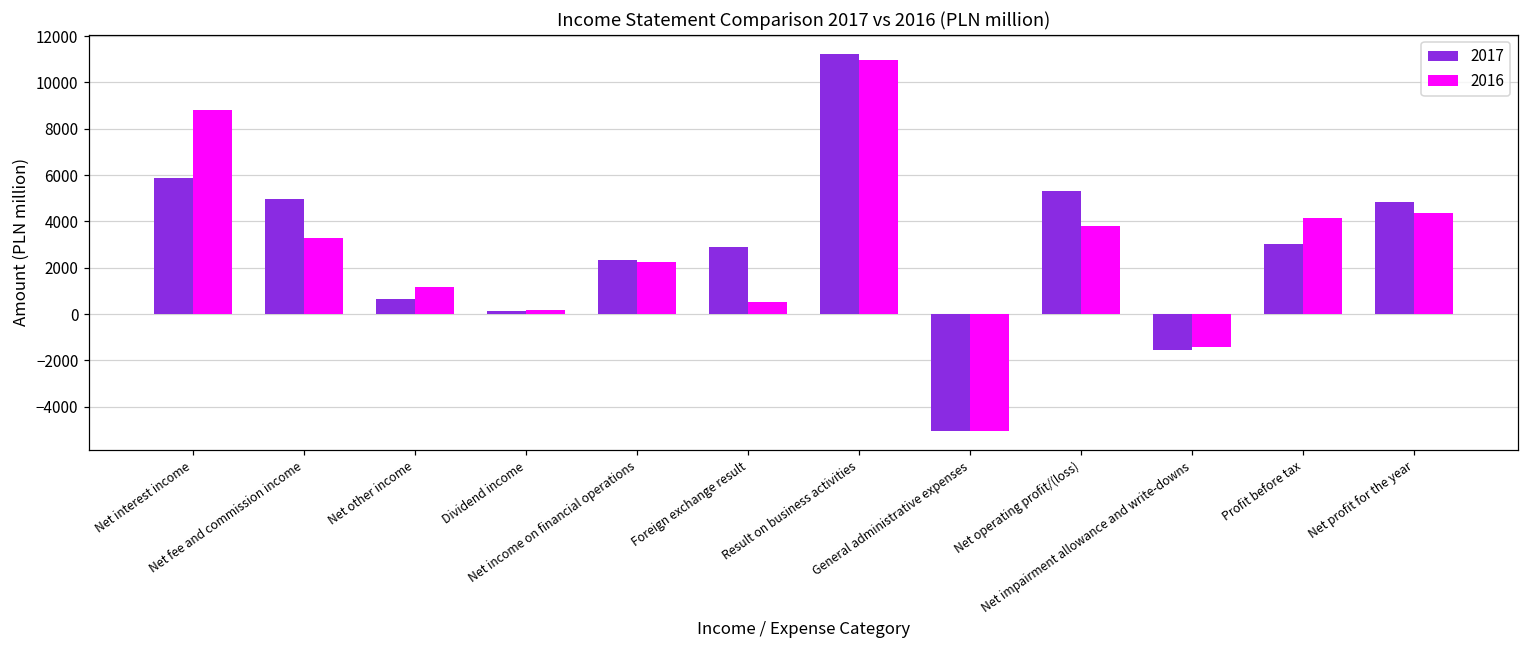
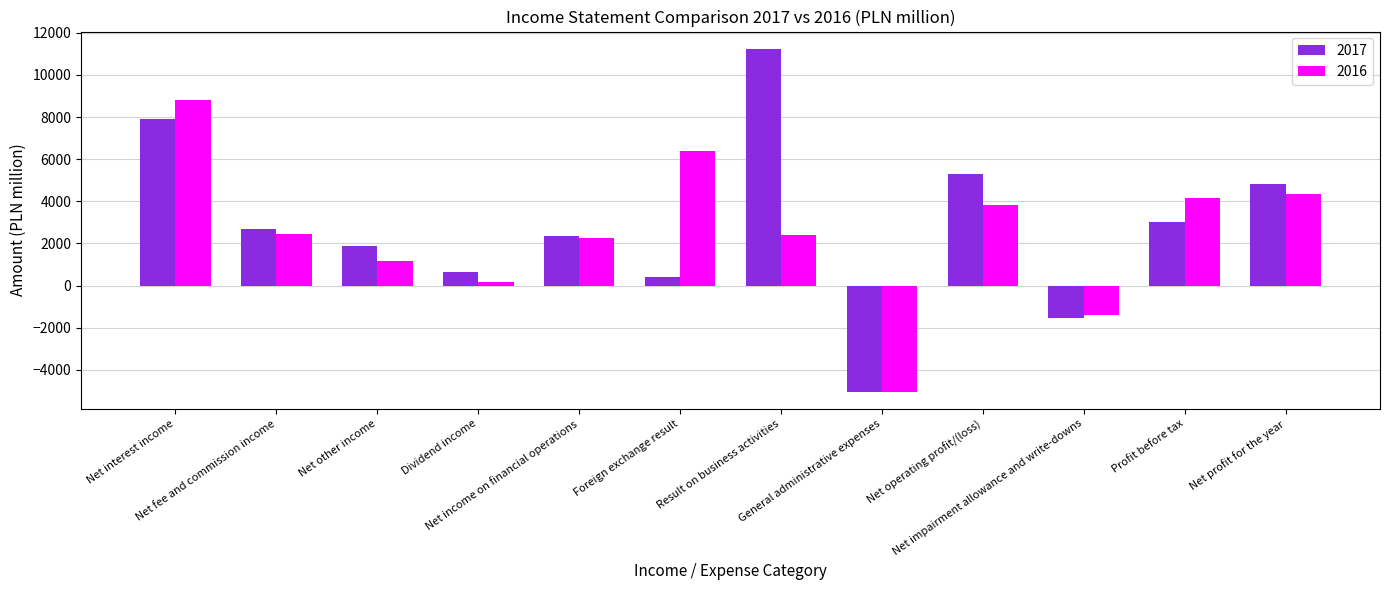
  {
    "2017": {
-     "Net interest income": 5900,
-     "Net fee and commission income": 5000,
-     "Net other income": 700,
-     "Dividend income": 100,
+     "Net interest income": 7900,
+     "Net fee and commission income": 2700,
+     "Net other income": 1900,
+     "Dividend income": 600,
      "Net income on financial operations": 2300,
-     "Foreign exchange result": 2900,
+     "Foreign exchange result": 400,
      "Result on business activities": 11200,
      "General administrative expenses": -5000,
      "Net operating profit/(loss)": 5300,
      "Net impairment allowance and write-downs": -1500,
      "Profit before tax": 3000,
      "Net profit for the year": 4800
    },
    "2016": {
      "Net interest income": 8800,
-     "Net fee and commission income": 3300,
+     "Net fee and commission income": 2400,
      "Net other income": 1200,
      "Dividend income": 200,
      "Net income on financial operations": 2200,
-     "Foreign exchange result": 500,
-     "Result on business activities": 11000,
+     "Foreign exchange result": 6400,
+     "Result on business activities": 2400,
      "General administrative expenses": -5000,
      "Net operating profit/(loss)": 3800,
      "Net impairment allowance and write-downs": -1400,
      "Profit before tax": 4200,
      "Net profit for the year": 4300
    }
  }
